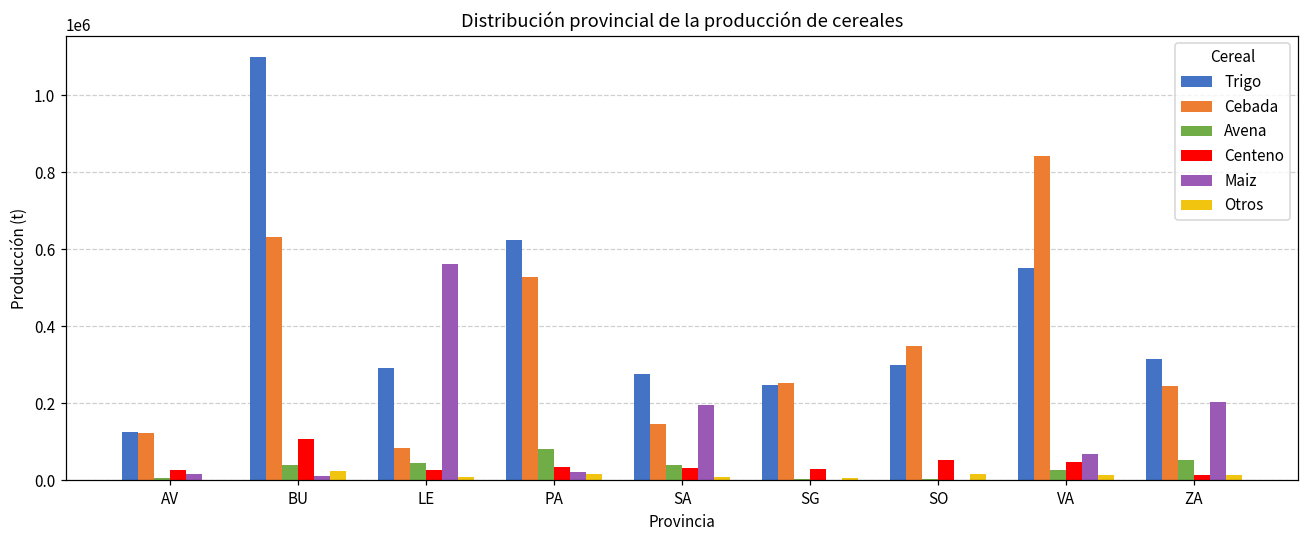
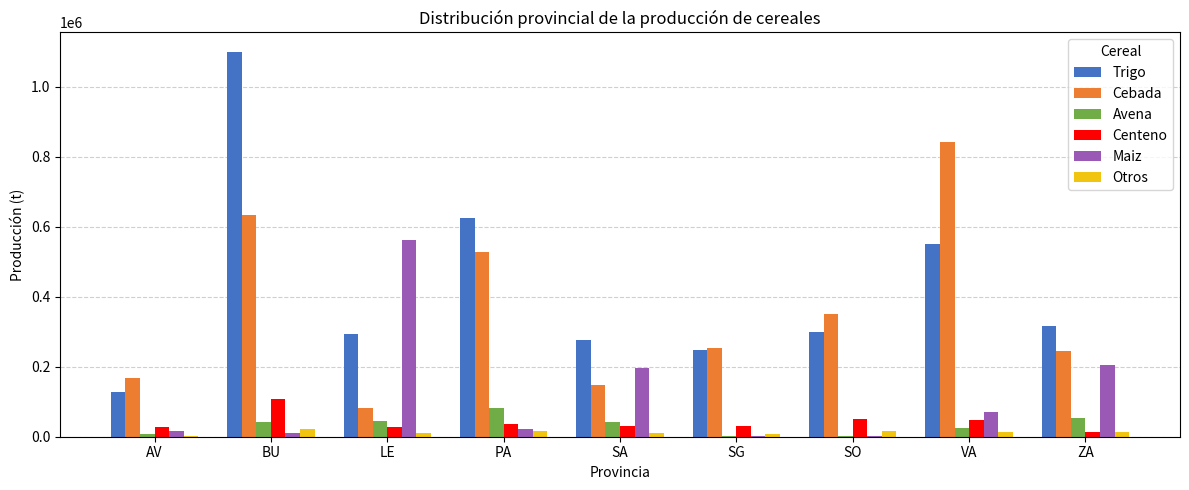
  {
    "Trigo": {
      "AV": 130000,
      "BU": 1100000,
      "LE": 290000,
      "PA": 620000,
      "SA": 280000,
      "SG": 250000,
      "SO": 300000,
      "VA": 550000,
      "ZA": 320000
    },
    "Cebada": {
-     "AV": 120000,
+     "AV": 170000,
      "BU": 630000,
      "LE": 80000,
      "PA": 530000,
      "SA": 150000,
      "SG": 250000,
      "SO": 350000,
      "VA": 840000,
      "ZA": 250000
    },
    "Avena": {
      "AV": 10000,
      "BU": 40000,
      "LE": 50000,
      "PA": 80000,
      "SA": 40000,
      "VA": 30000,
      "ZA": 50000
    },
    "Centeno": {
      "AV": 30000,
      "BU": 110000,
      "LE": 30000,
      "PA": 40000,
      "SA": 30000,
      "SG": 30000,
      "SO": 50000,
      "VA": 50000,
      "ZA": 10000
    },
    "Maiz": {
      "AV": 20000,
      "BU": 10000,
      "LE": 560000,
      "PA": 20000,
      "SA": 200000,
      "VA": 70000,
      "ZA": 200000
    },
    "Otros": {
      "BU": 20000,
      "LE": 10000,
      "PA": 20000,
      "SA": 10000,
      "SG": 10000,
      "SO": 20000,
      "VA": 10000,
      "ZA": 10000
    }
  }
